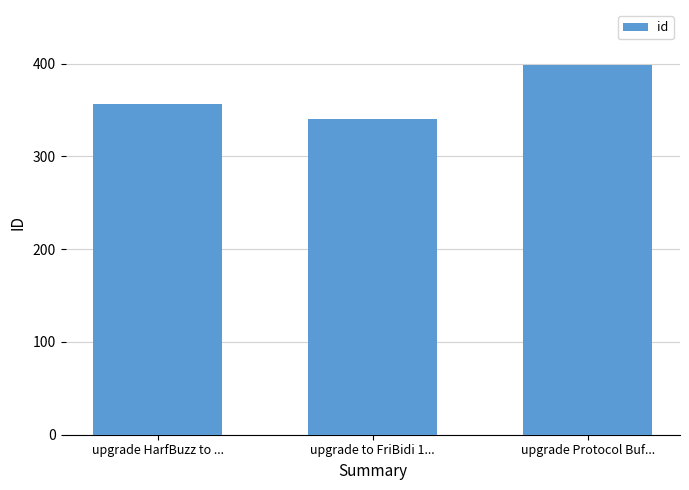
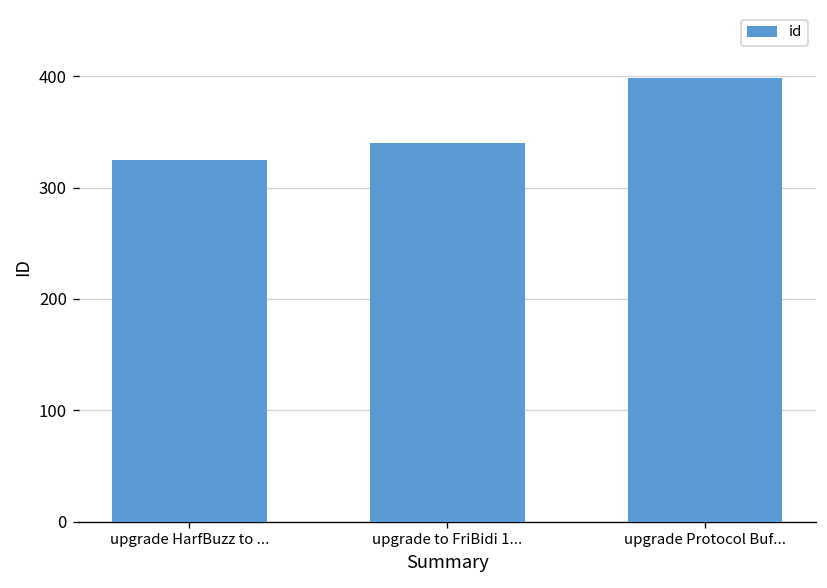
  {
-   "upgrade HarfBuzz to ...": 360,
+   "upgrade HarfBuzz to ...": 330,
    "upgrade to FriBidi 1...": 340,
    "upgrade Protocol Buf...": 400
  }
